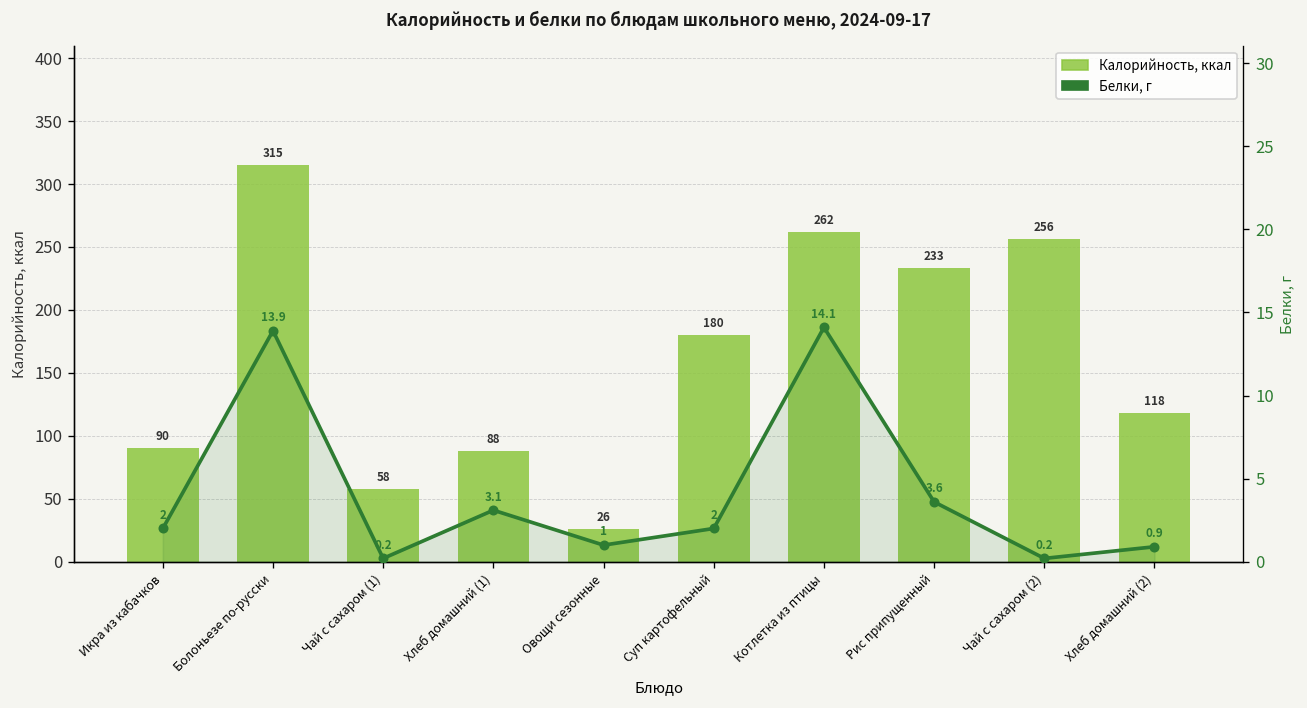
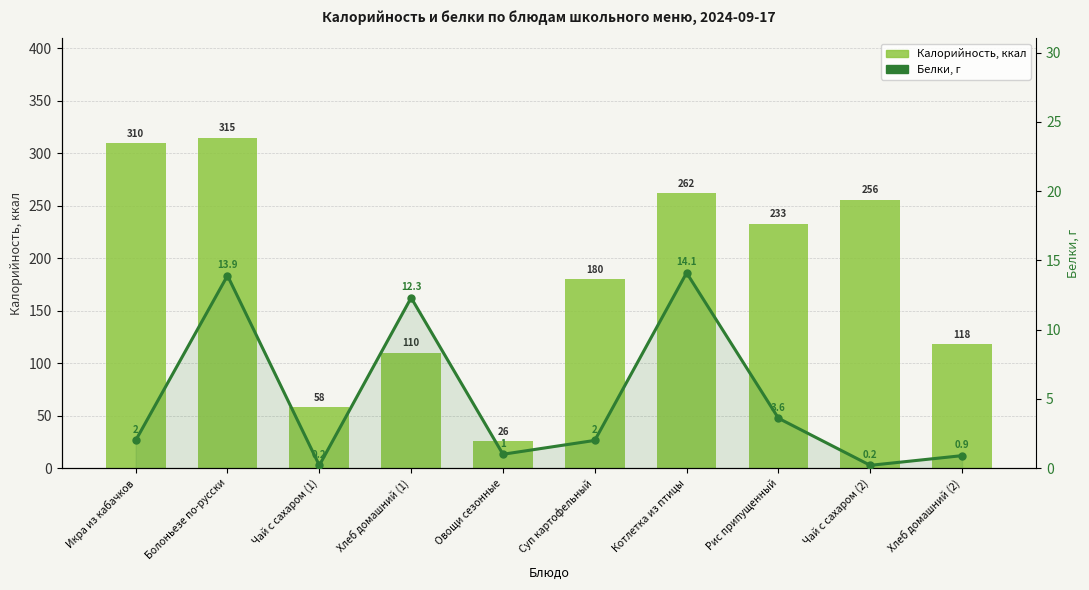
  {
    "Калорийность, ккал": {
-     "Икра из кабачков": 90,
+     "Икра из кабачков": 310,
      "Болоньезе по-русски": 315,
      "Чай с сахаром (1)": 58,
-     "Хлеб домашний (1)": 88,
+     "Хлеб домашний (1)": 110,
      "Овощи сезонные": 26,
      "Суп картофельный": 180,
      "Котлетка из птицы": 262,
      "Рис припущенный": 233,
      "Чай с сахаром (2)": 256,
      "Хлеб домашний (2)": 118
    },
    "Белки, г": {
      "Икра из кабачков": 2,
      "Болоньезе по-русски": 13.9,
      "Чай с сахаром (1)": 0.2,
-     "Хлеб домашний (1)": 3.1,
+     "Хлеб домашний (1)": 12.3,
      "Овощи сезонные": 1,
      "Суп картофельный": 2,
      "Котлетка из птицы": 14.1,
      "Рис припущенный": 3.6,
      "Чай с сахаром (2)": 0.2,
      "Хлеб домашний (2)": 0.9
    }
  }
